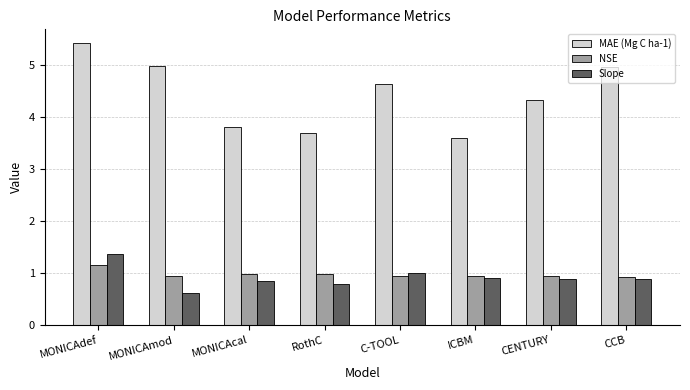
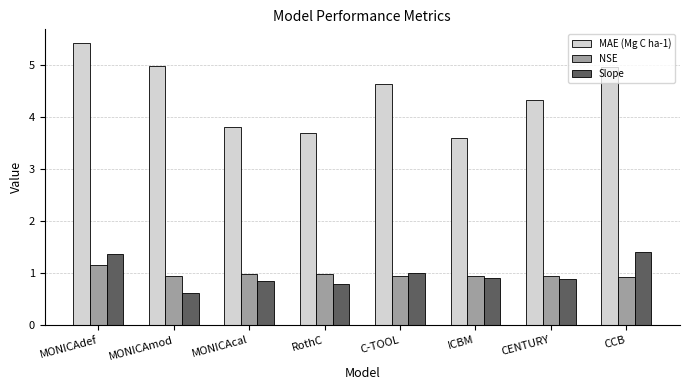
  {
    "MAE (Mg C ha-1)": {
      "MONICAdef": 5.4,
      "MONICAmod": 5.0,
      "MONICAcal": 3.8,
      "RothC": 3.7,
      "C-TOOL": 4.6,
      "ICBM": 3.6,
      "CENTURY": 4.3
    },
    "NSE": {
      "MONICAdef": 1.2,
      "MONICAmod": 0.9,
      "MONICAcal": 1.0,
      "RothC": 1.0,
      "C-TOOL": 1.0,
      "ICBM": 1.0,
      "CENTURY": 1.0,
      "CCB": 0.9
    },
    "Slope": {
      "MONICAdef": 1.4,
      "MONICAmod": 0.6,
      "MONICAcal": 0.8,
      "RothC": 0.8,
      "C-TOOL": 1.0,
      "ICBM": 0.9,
      "CENTURY": 0.9,
-     "CCB": 0.9
+     "CCB": 1.4
    }
  }
